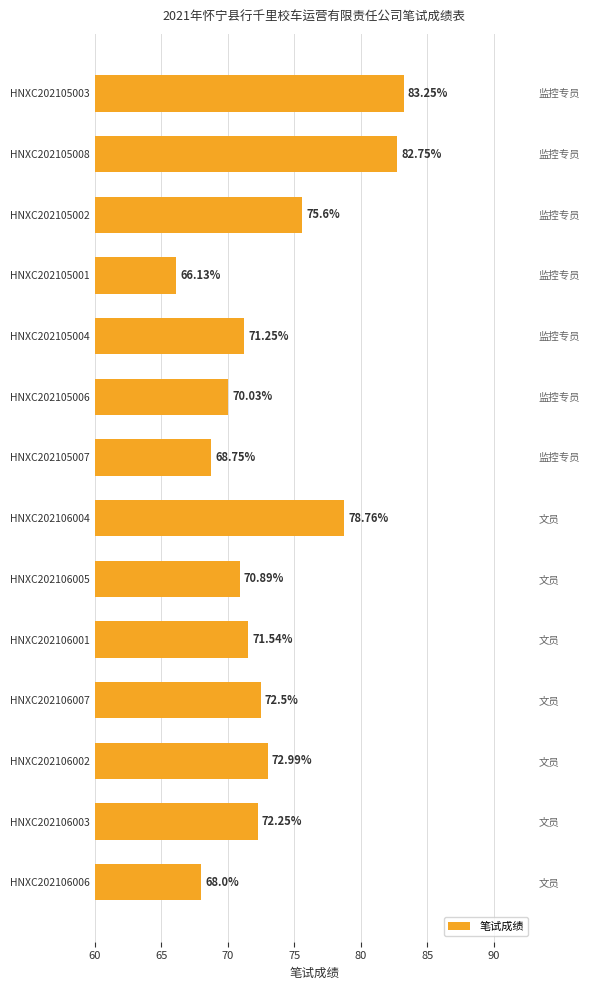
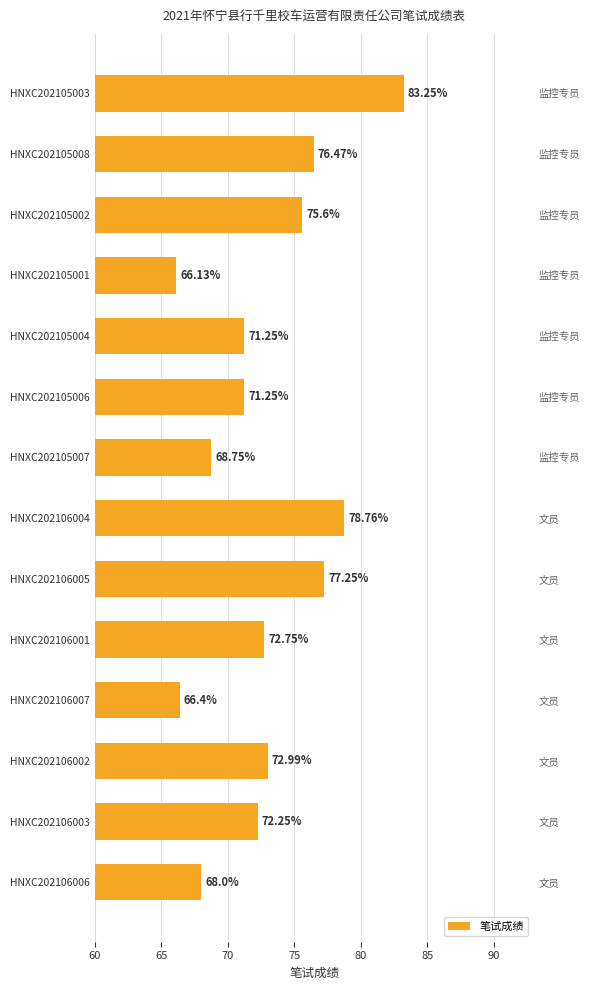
  {
    "HNXC202105003": "83.25%",
-   "HNXC202105008": "82.75%",
+   "HNXC202105008": "76.47%",
    "HNXC202105002": "75.6%",
    "HNXC202105001": "66.13%",
    "HNXC202105004": "71.25%",
-   "HNXC202105006": "70.03%",
+   "HNXC202105006": "71.25%",
    "HNXC202105007": "68.75%",
    "HNXC202106004": "78.76%",
-   "HNXC202106005": "70.89%",
-   "HNXC202106001": "71.54%",
-   "HNXC202106007": "72.5%",
+   "HNXC202106005": "77.25%",
+   "HNXC202106001": "72.75%",
+   "HNXC202106007": "66.4%",
    "HNXC202106002": "72.99%",
    "HNXC202106003": "72.25%",
    "HNXC202106006": "68.0%"
  }
